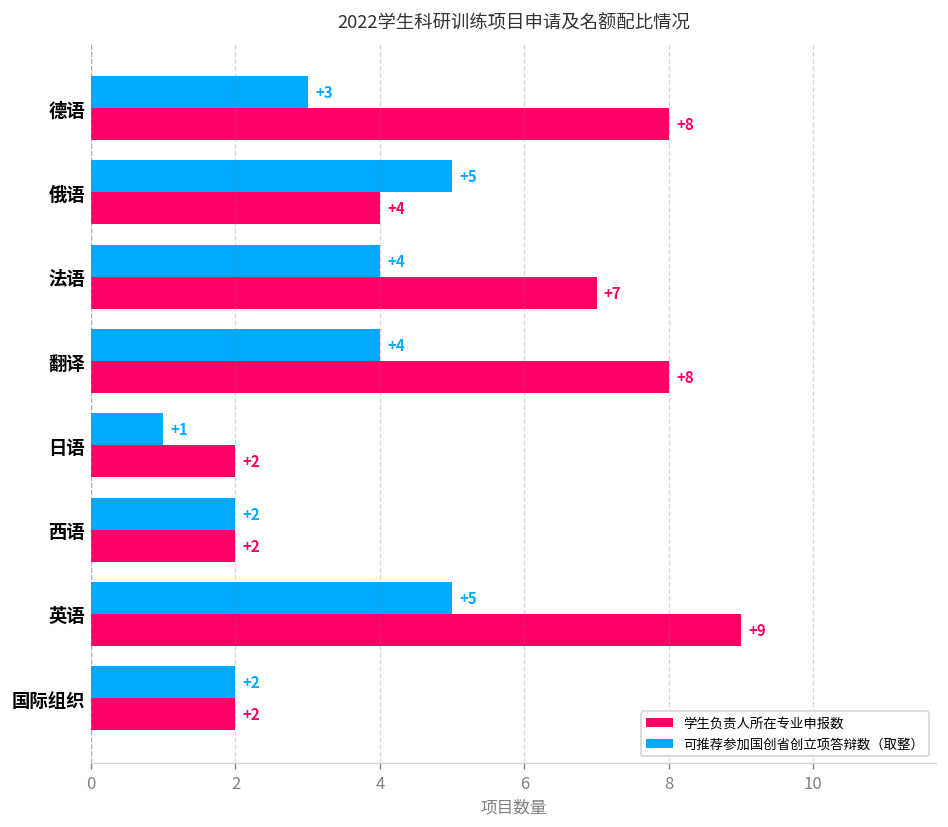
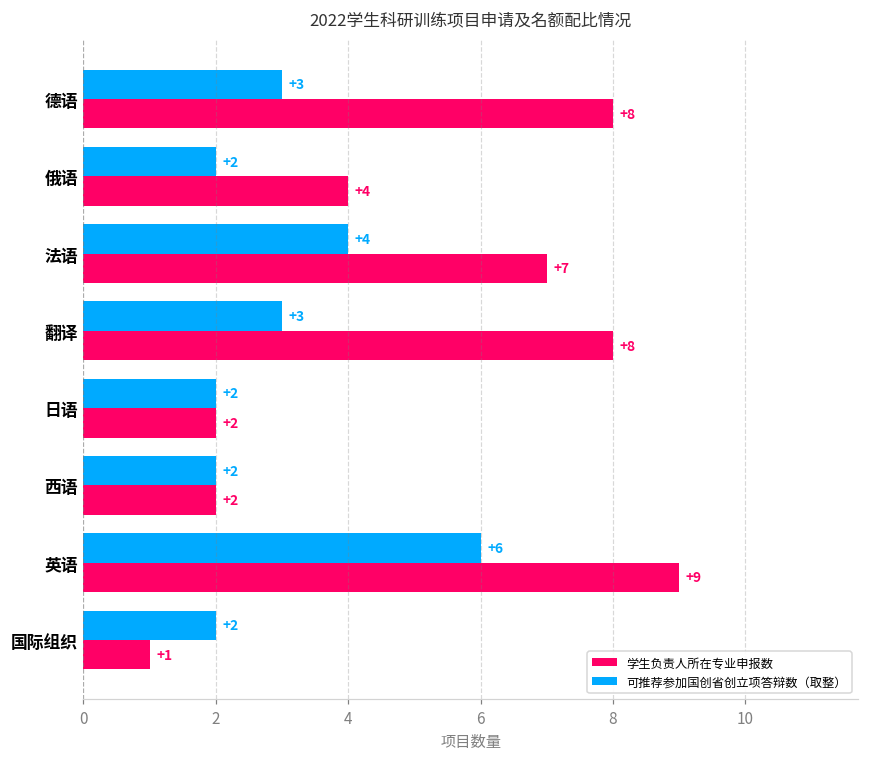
  {
    "学生负责人所在专业申报数": {
      "德语": "+8",
      "俄语": "+4",
      "法语": "+7",
      "翻译": "+8",
      "日语": "+2",
      "西语": "+2",
      "英语": "+9",
-     "国际组织": "+2"
+     "国际组织": "+1"
    },
    "可推荐参加国创省创立项答辩数（取整）": {
      "德语": "+3",
-     "俄语": "+5",
+     "俄语": "+2",
      "法语": "+4",
-     "翻译": "+4",
-     "日语": "+1",
+     "翻译": "+3",
+     "日语": "+2",
      "西语": "+2",
-     "英语": "+5",
+     "英语": "+6",
      "国际组织": "+2"
    }
  }
